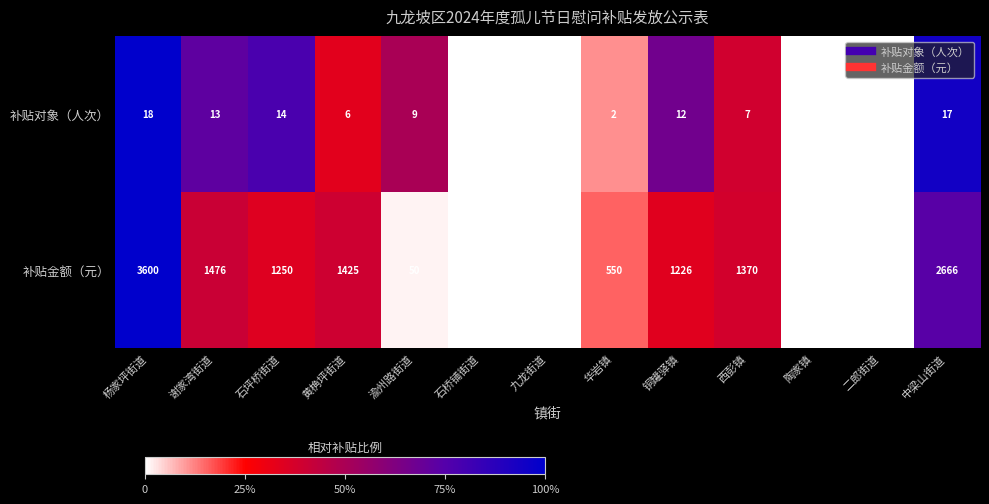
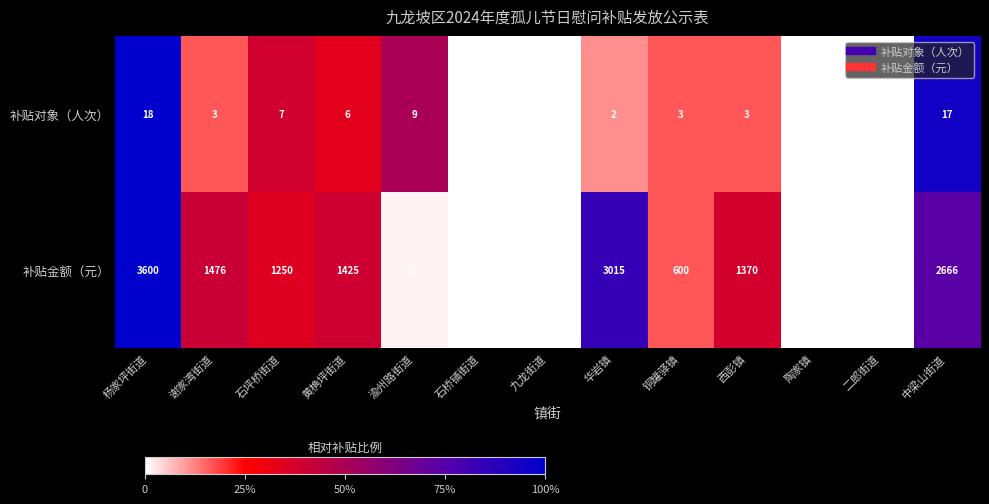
  {
    "补贴对象（人次）": {
      "杨家坪街道": 18,
-     "谢家湾街道": 13,
-     "石坪桥街道": 14,
+     "谢家湾街道": 3,
+     "石坪桥街道": 7,
      "黄桷坪街道": 6,
      "渝州路街道": 9,
      "华岩镇": 2,
-     "铜罐驿镇": 12,
-     "西彭镇": 7,
+     "铜罐驿镇": 3,
+     "西彭镇": 3,
      "中梁山街道": 17
    },
    "补贴金额（元）": {
      "杨家坪街道": 3600,
      "谢家湾街道": 1476,
      "石坪桥街道": 1250,
      "黄桷坪街道": 1425,
-     "华岩镇": 550,
-     "铜罐驿镇": 1226,
+     "华岩镇": 3015,
+     "铜罐驿镇": 600,
      "西彭镇": 1370,
      "中梁山街道": 2666
    }
  }
